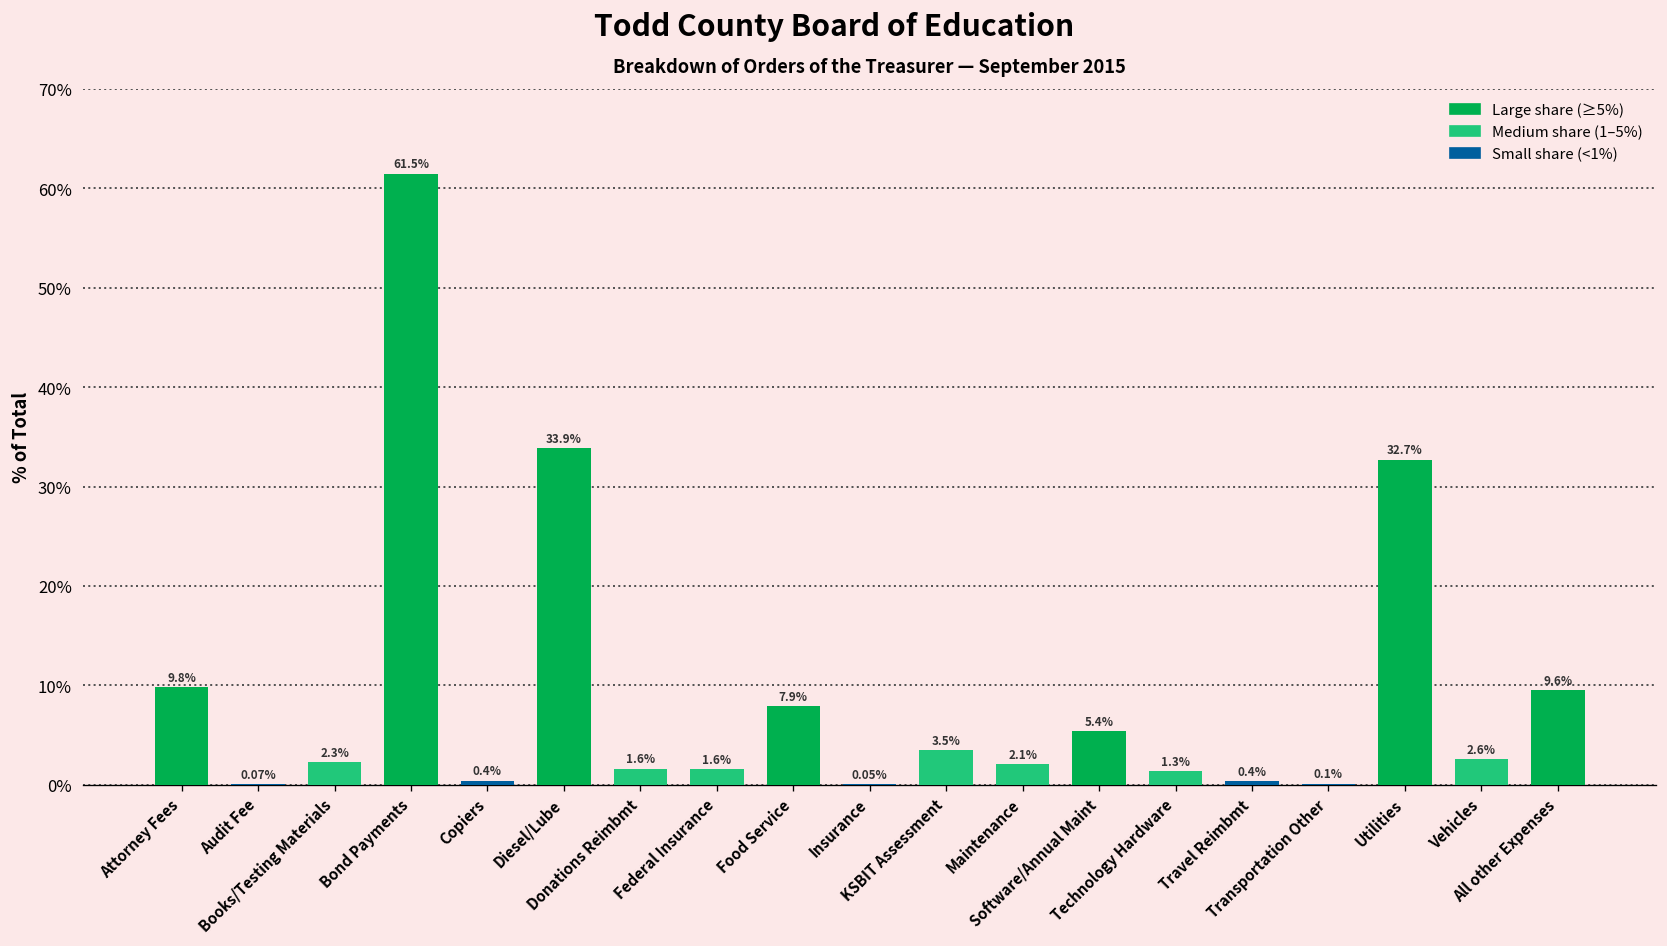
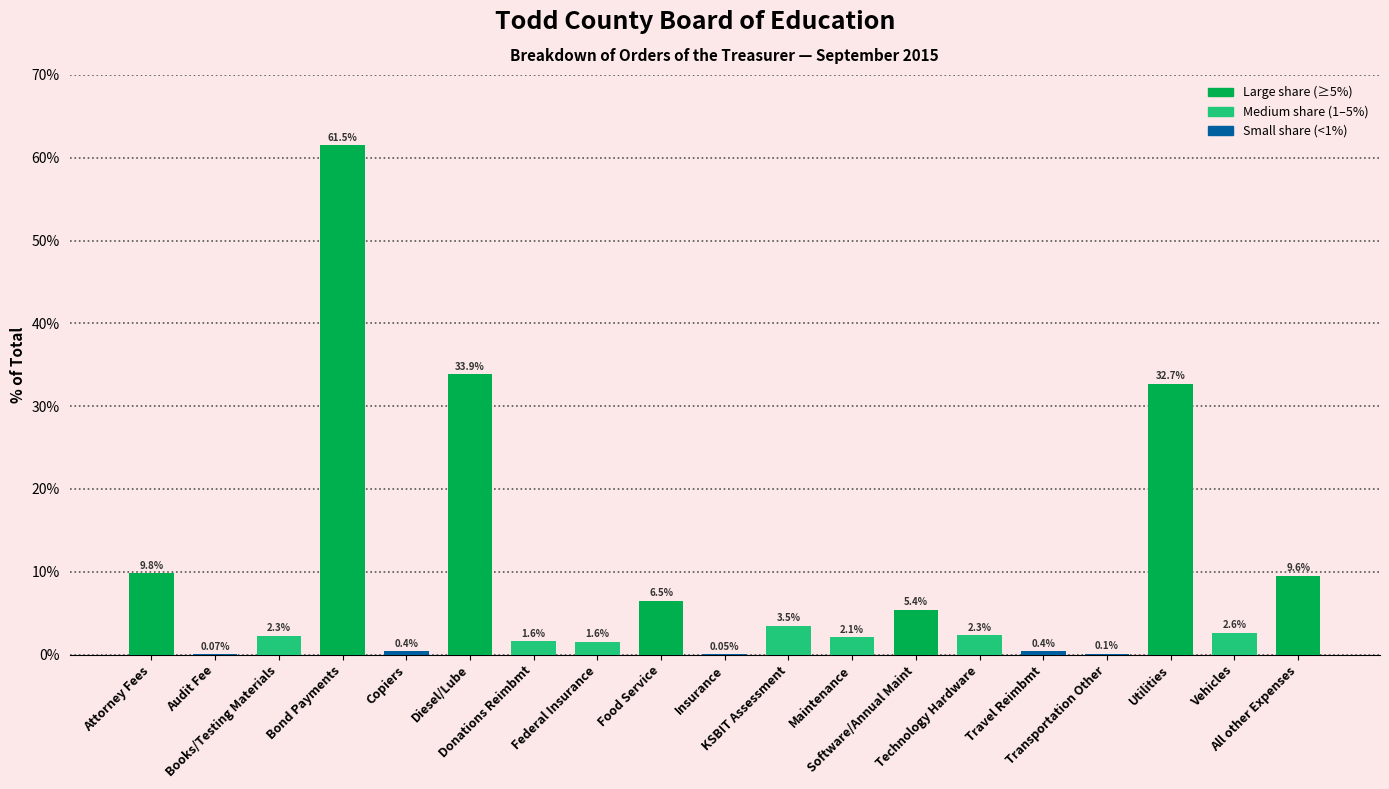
  {
    "Attorney Fees": "9.8%",
    "Audit Fee": "0.07%",
    "Books/Testing Materials": "2.3%",
    "Bond Payments": "61.5%",
    "Copiers": "0.4%",
    "Diesel/Lube": "33.9%",
    "Donations Reimbmt": "1.6%",
    "Federal Insurance": "1.6%",
-   "Food Service": "7.9%",
+   "Food Service": "6.5%",
    "Insurance": "0.05%",
    "KSBIT Assessment": "3.5%",
    "Maintenance": "2.1%",
    "Software/Annual Maint": "5.4%",
-   "Technology Hardware": "1.3%",
+   "Technology Hardware": "2.3%",
    "Travel Reimbmt": "0.4%",
    "Transportation Other": "0.1%",
    "Utilities": "32.7%",
    "Vehicles": "2.6%",
    "All other Expenses": "9.6%"
  }
